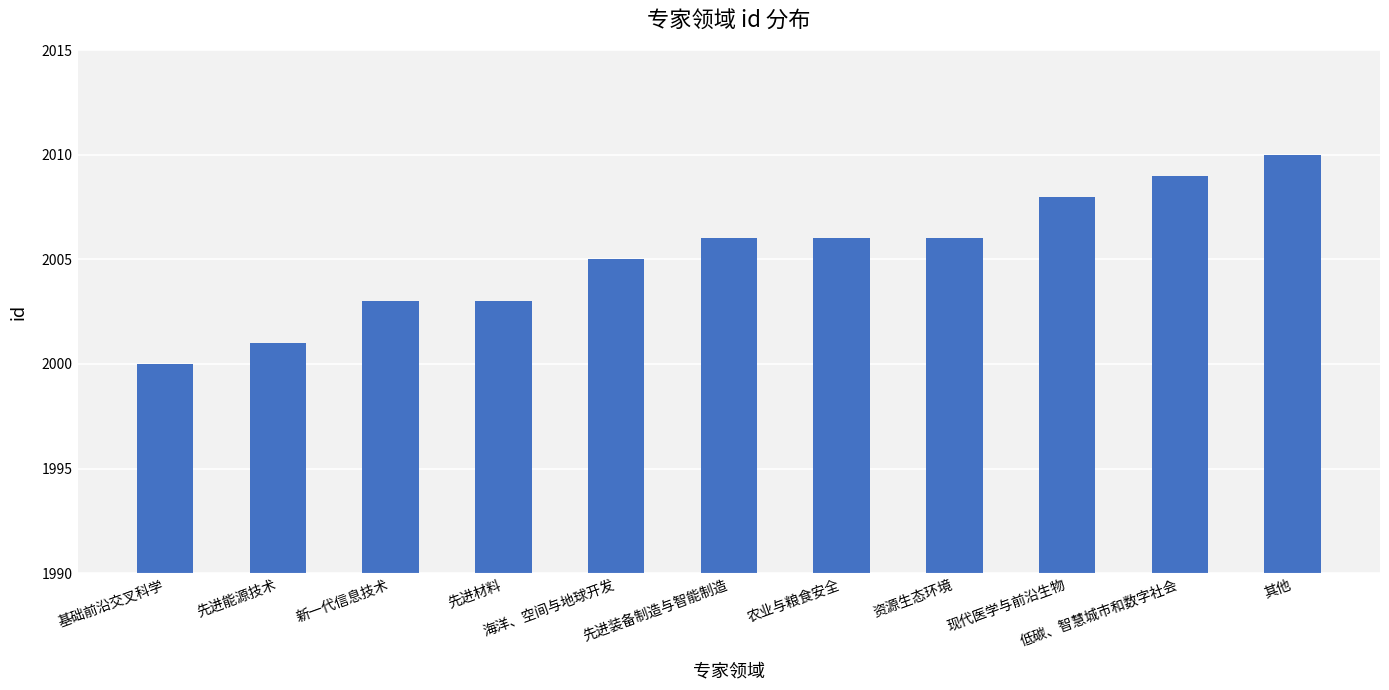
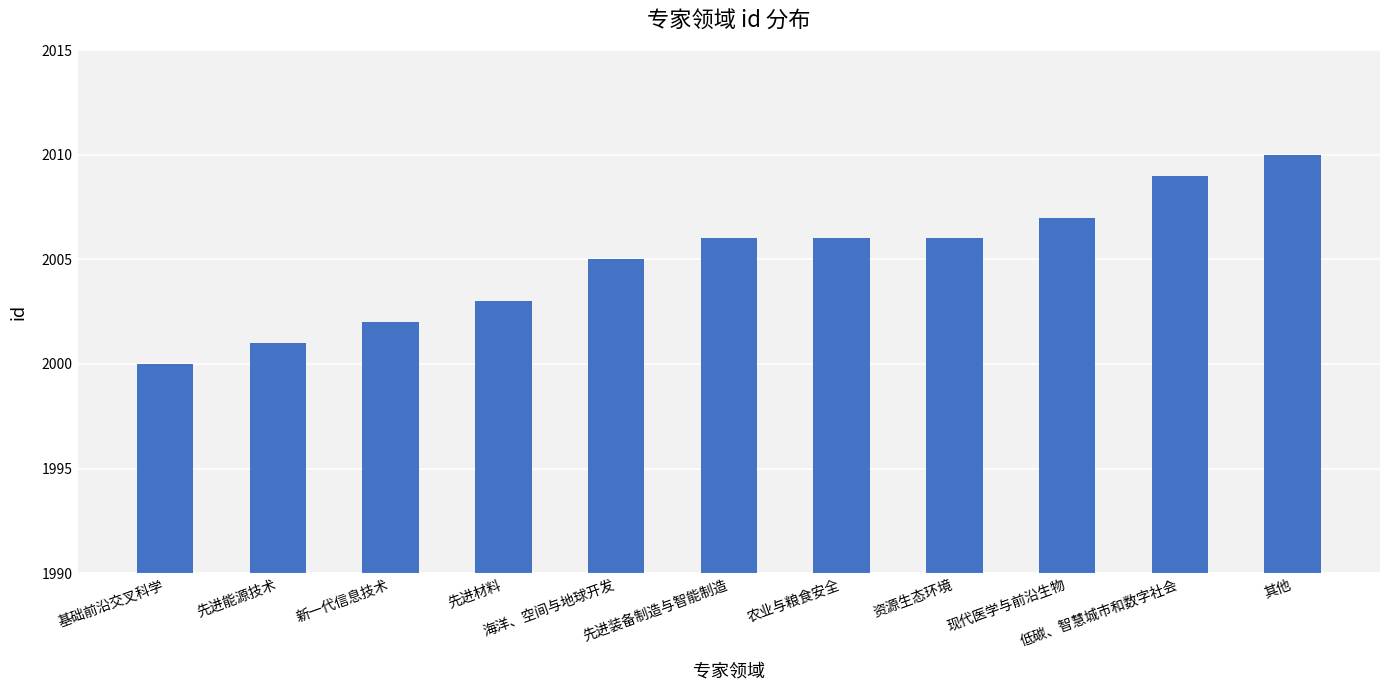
  {
    "基础前沿交叉科学": 2000,
    "先进能源技术": 2001,
-   "新一代信息技术": 2003,
+   "新一代信息技术": 2002,
    "先进材料": 2003,
    "海洋、空间与地球开发": 2005,
    "先进装备制造与智能制造": 2006,
    "农业与粮食安全": 2006,
    "资源生态环境": 2006,
-   "现代医学与前沿生物": 2008,
+   "现代医学与前沿生物": 2007,
    "低碳、智慧城市和数字社会": 2009,
    "其他": 2010
  }
